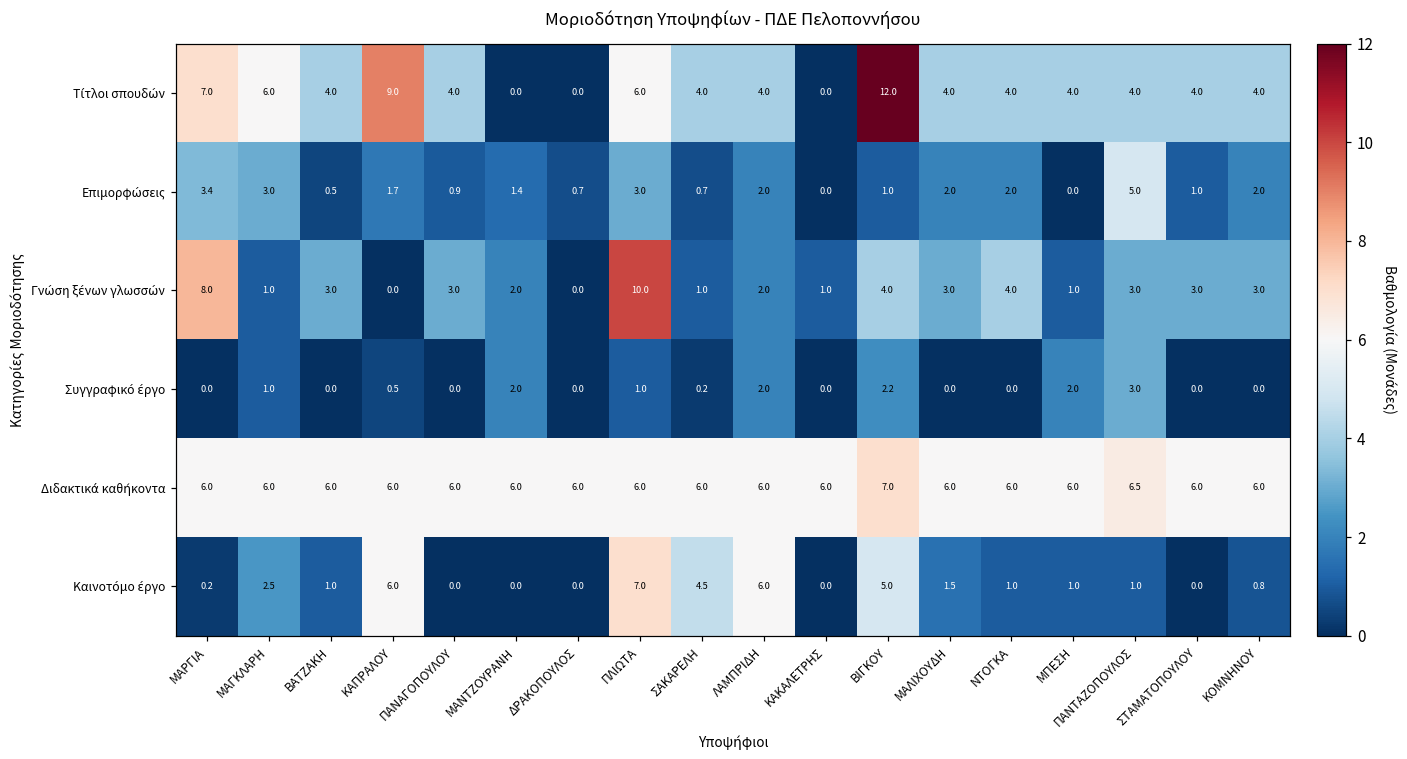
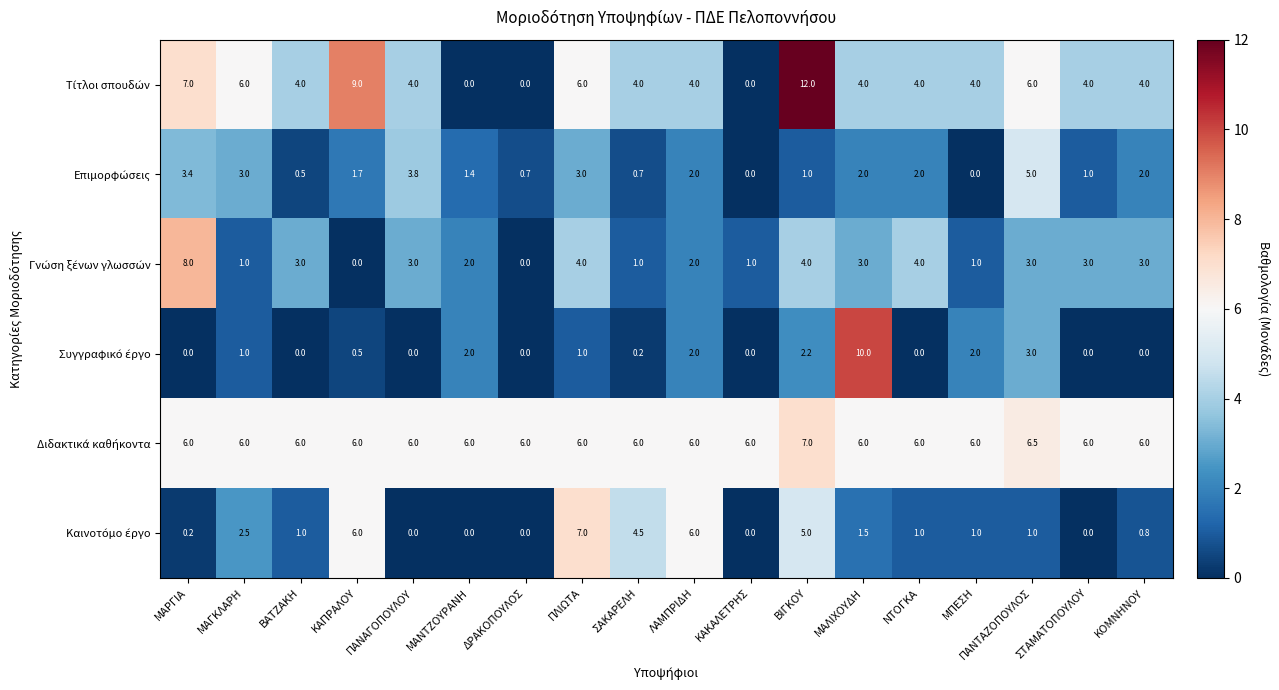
  {
    "Τίτλοι σπουδών": {
      "ΜΑΡΓΙΑ": 7.0,
      "ΜΑΓΚΛΑΡΗ": 6.0,
      "ΒΑΤΖΑΚΗ": 4.0,
      "ΚΑΠΡΑΛΟΥ": 9.0,
      "ΠΑΝΑΓΟΠΟΥΛΟΥ": 4.0,
      "ΜΑΝΤΖΟΥΡΑΝΗ": 0.0,
      "ΔΡΑΚΟΠΟΥΛΟΣ": 0.0,
      "ΠΛΙΩΤΑ": 6.0,
      "ΣΑΚΑΡΕΛΗ": 4.0,
      "ΛΑΜΠΡΙΔΗ": 4.0,
      "ΚΑΚΑΛΕΤΡΗΣ": 0.0,
      "ΒΙΓΚΟΥ": 12.0,
      "ΜΑΛΙΧΟΥΔΗ": 4.0,
      "ΝΤΟΓΚΑ": 4.0,
      "ΜΠΕΣΗ": 4.0,
-     "ΠΑΝΤΑΖΟΠΟΥΛΟΣ": 4.0,
+     "ΠΑΝΤΑΖΟΠΟΥΛΟΣ": 6.0,
      "ΣΤΑΜΑΤΟΠΟΥΛΟΥ": 4.0,
      "ΚΟΜΝΗΝΟΥ": 4.0
    },
    "Επιμορφώσεις": {
      "ΜΑΡΓΙΑ": 3.4,
      "ΜΑΓΚΛΑΡΗ": 3.0,
      "ΒΑΤΖΑΚΗ": 0.5,
      "ΚΑΠΡΑΛΟΥ": 1.7,
-     "ΠΑΝΑΓΟΠΟΥΛΟΥ": 0.9,
+     "ΠΑΝΑΓΟΠΟΥΛΟΥ": 3.8,
      "ΜΑΝΤΖΟΥΡΑΝΗ": 1.4,
      "ΔΡΑΚΟΠΟΥΛΟΣ": 0.7,
      "ΠΛΙΩΤΑ": 3.0,
      "ΣΑΚΑΡΕΛΗ": 0.7,
      "ΛΑΜΠΡΙΔΗ": 2.0,
      "ΚΑΚΑΛΕΤΡΗΣ": 0.0,
      "ΒΙΓΚΟΥ": 1.0,
      "ΜΑΛΙΧΟΥΔΗ": 2.0,
      "ΝΤΟΓΚΑ": 2.0,
      "ΜΠΕΣΗ": 0.0,
      "ΠΑΝΤΑΖΟΠΟΥΛΟΣ": 5.0,
      "ΣΤΑΜΑΤΟΠΟΥΛΟΥ": 1.0,
      "ΚΟΜΝΗΝΟΥ": 2.0
    },
    "Γνώση ξένων γλωσσών": {
      "ΜΑΡΓΙΑ": 8.0,
      "ΜΑΓΚΛΑΡΗ": 1.0,
      "ΒΑΤΖΑΚΗ": 3.0,
      "ΚΑΠΡΑΛΟΥ": 0.0,
      "ΠΑΝΑΓΟΠΟΥΛΟΥ": 3.0,
      "ΜΑΝΤΖΟΥΡΑΝΗ": 2.0,
      "ΔΡΑΚΟΠΟΥΛΟΣ": 0.0,
-     "ΠΛΙΩΤΑ": 10.0,
+     "ΠΛΙΩΤΑ": 4.0,
      "ΣΑΚΑΡΕΛΗ": 1.0,
      "ΛΑΜΠΡΙΔΗ": 2.0,
      "ΚΑΚΑΛΕΤΡΗΣ": 1.0,
      "ΒΙΓΚΟΥ": 4.0,
      "ΜΑΛΙΧΟΥΔΗ": 3.0,
      "ΝΤΟΓΚΑ": 4.0,
      "ΜΠΕΣΗ": 1.0,
      "ΠΑΝΤΑΖΟΠΟΥΛΟΣ": 3.0,
      "ΣΤΑΜΑΤΟΠΟΥΛΟΥ": 3.0,
      "ΚΟΜΝΗΝΟΥ": 3.0
    },
    "Συγγραφικό έργο": {
      "ΜΑΡΓΙΑ": 0.0,
      "ΜΑΓΚΛΑΡΗ": 1.0,
      "ΒΑΤΖΑΚΗ": 0.0,
      "ΚΑΠΡΑΛΟΥ": 0.5,
      "ΠΑΝΑΓΟΠΟΥΛΟΥ": 0.0,
      "ΜΑΝΤΖΟΥΡΑΝΗ": 2.0,
      "ΔΡΑΚΟΠΟΥΛΟΣ": 0.0,
      "ΠΛΙΩΤΑ": 1.0,
      "ΣΑΚΑΡΕΛΗ": 0.2,
      "ΛΑΜΠΡΙΔΗ": 2.0,
      "ΚΑΚΑΛΕΤΡΗΣ": 0.0,
      "ΒΙΓΚΟΥ": 2.2,
-     "ΜΑΛΙΧΟΥΔΗ": 0.0,
+     "ΜΑΛΙΧΟΥΔΗ": 10.0,
      "ΝΤΟΓΚΑ": 0.0,
      "ΜΠΕΣΗ": 2.0,
      "ΠΑΝΤΑΖΟΠΟΥΛΟΣ": 3.0,
      "ΣΤΑΜΑΤΟΠΟΥΛΟΥ": 0.0,
      "ΚΟΜΝΗΝΟΥ": 0.0
    },
    "Διδακτικά καθήκοντα": {
      "ΜΑΡΓΙΑ": 6.0,
      "ΜΑΓΚΛΑΡΗ": 6.0,
      "ΒΑΤΖΑΚΗ": 6.0,
      "ΚΑΠΡΑΛΟΥ": 6.0,
      "ΠΑΝΑΓΟΠΟΥΛΟΥ": 6.0,
      "ΜΑΝΤΖΟΥΡΑΝΗ": 6.0,
      "ΔΡΑΚΟΠΟΥΛΟΣ": 6.0,
      "ΠΛΙΩΤΑ": 6.0,
      "ΣΑΚΑΡΕΛΗ": 6.0,
      "ΛΑΜΠΡΙΔΗ": 6.0,
      "ΚΑΚΑΛΕΤΡΗΣ": 6.0,
      "ΒΙΓΚΟΥ": 7.0,
      "ΜΑΛΙΧΟΥΔΗ": 6.0,
      "ΝΤΟΓΚΑ": 6.0,
      "ΜΠΕΣΗ": 6.0,
      "ΠΑΝΤΑΖΟΠΟΥΛΟΣ": 6.5,
      "ΣΤΑΜΑΤΟΠΟΥΛΟΥ": 6.0,
      "ΚΟΜΝΗΝΟΥ": 6.0
    },
    "Καινοτόμο έργο": {
      "ΜΑΡΓΙΑ": 0.2,
      "ΜΑΓΚΛΑΡΗ": 2.5,
      "ΒΑΤΖΑΚΗ": 1.0,
      "ΚΑΠΡΑΛΟΥ": 6.0,
      "ΠΑΝΑΓΟΠΟΥΛΟΥ": 0.0,
      "ΜΑΝΤΖΟΥΡΑΝΗ": 0.0,
      "ΔΡΑΚΟΠΟΥΛΟΣ": 0.0,
      "ΠΛΙΩΤΑ": 7.0,
      "ΣΑΚΑΡΕΛΗ": 4.5,
      "ΛΑΜΠΡΙΔΗ": 6.0,
      "ΚΑΚΑΛΕΤΡΗΣ": 0.0,
      "ΒΙΓΚΟΥ": 5.0,
      "ΜΑΛΙΧΟΥΔΗ": 1.5,
      "ΝΤΟΓΚΑ": 1.0,
      "ΜΠΕΣΗ": 1.0,
      "ΠΑΝΤΑΖΟΠΟΥΛΟΣ": 1.0,
      "ΣΤΑΜΑΤΟΠΟΥΛΟΥ": 0.0,
      "ΚΟΜΝΗΝΟΥ": 0.8
    }
  }
